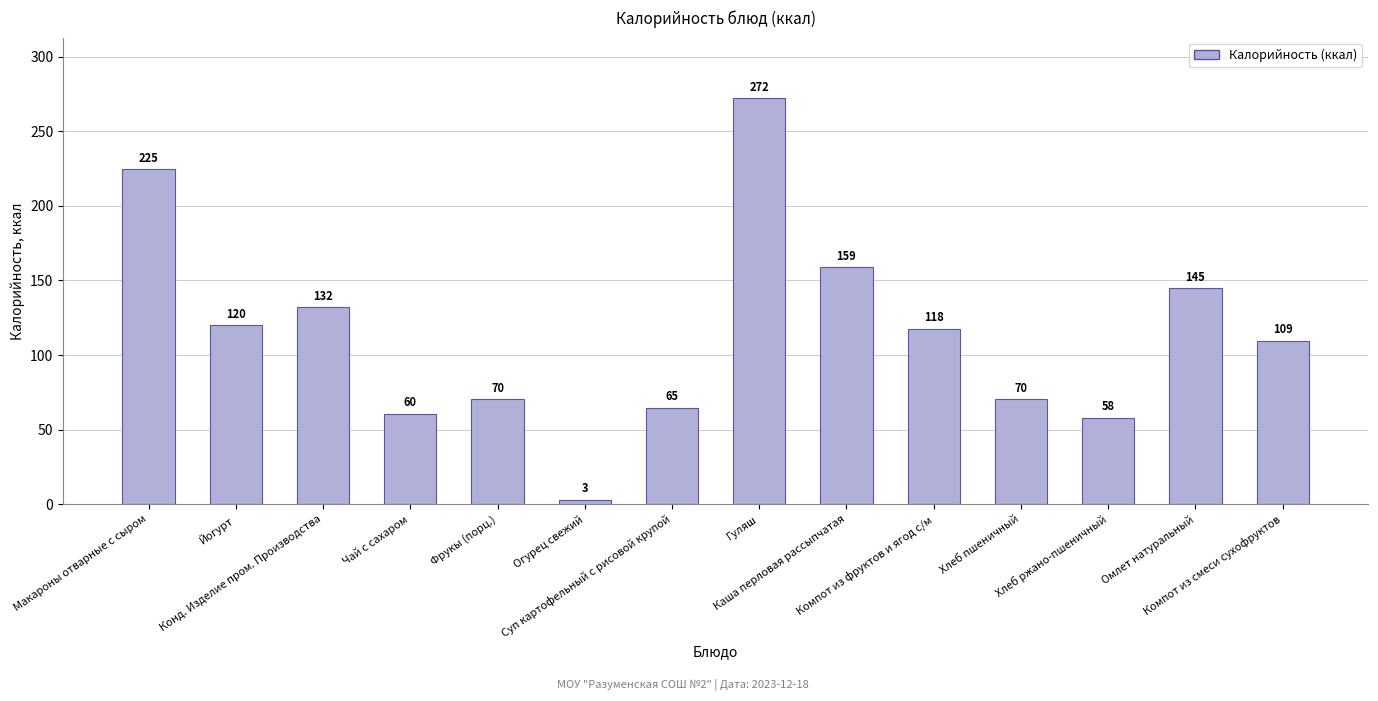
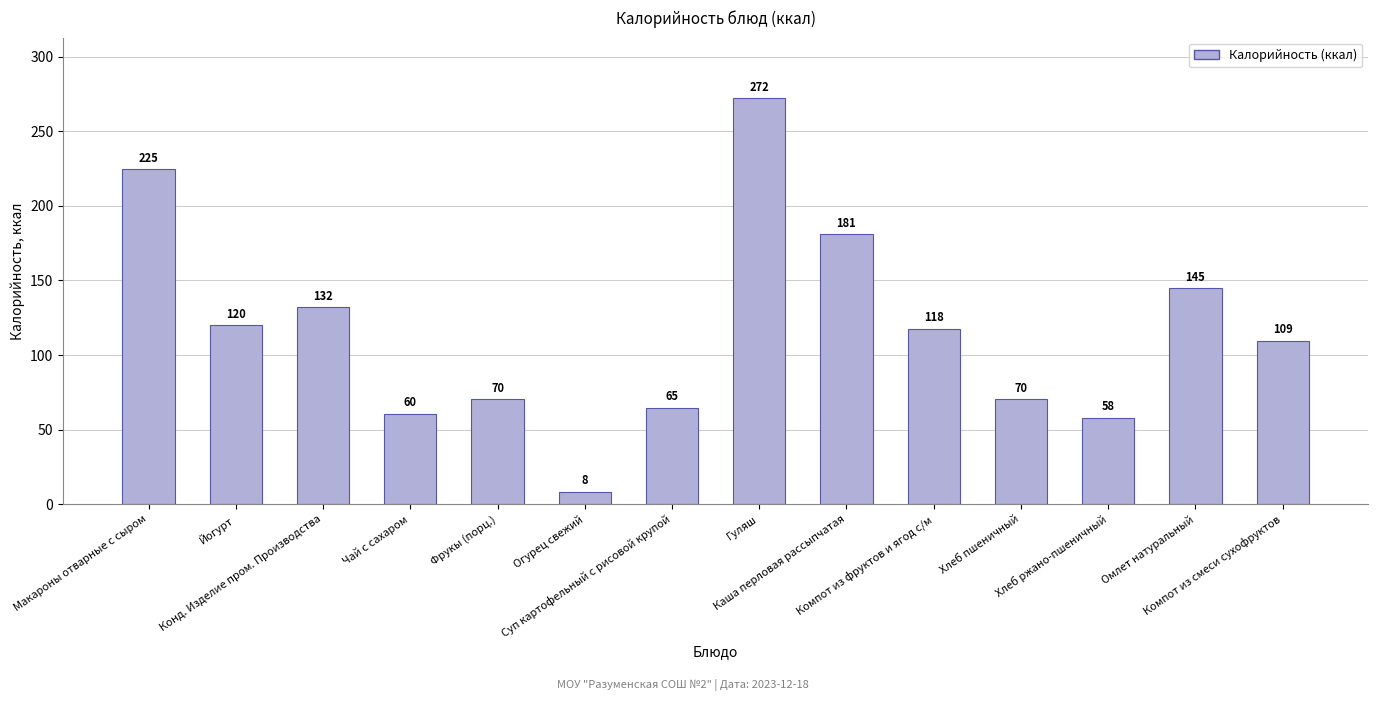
  {
    "Макароны отварные с сыром": 225,
    "Йогурт": 120,
    "Конд. Изделие пром. Производства": 132,
    "Чай с сахаром": 60,
    "Фрукы (порц.)": 70,
-   "Огурец свежий": 3,
+   "Огурец свежий": 8,
    "Суп картофельный с рисовой крупой": 65,
    "Гуляш": 272,
-   "Каша перловая рассыпчатая": 159,
+   "Каша перловая рассыпчатая": 181,
    "Компот из фруктов и ягод с/м": 118,
    "Хлеб пшеничный": 70,
    "Хлеб ржано-пшеничный": 58,
    "Омлет натуральный": 145,
    "Компот из смеси сухофруктов": 109
  }
